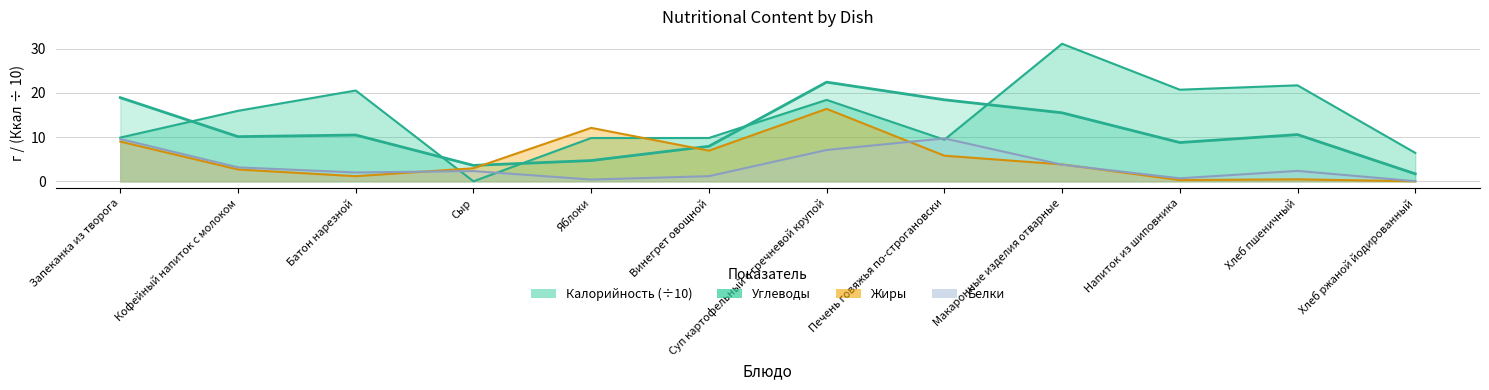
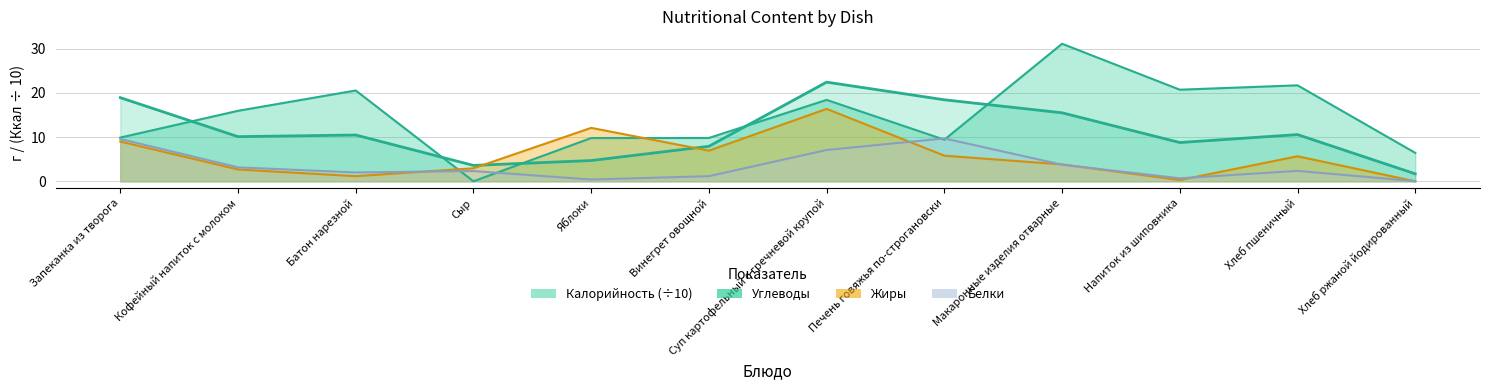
  {
    "Жиры": {
      "Запеканка из творога": 9,
      "Батон нарезной": 1,
      "Сыр": 3,
      "Яблоки": 12,
      "Винегрет овощной": 7,
      "Суп картофельный с гречневой крупой": 16,
      "Печень говяжья по-строгановски": 6,
-     "Хлеб пшеничный": 0
+     "Хлеб пшеничный": 6
    }
  }
